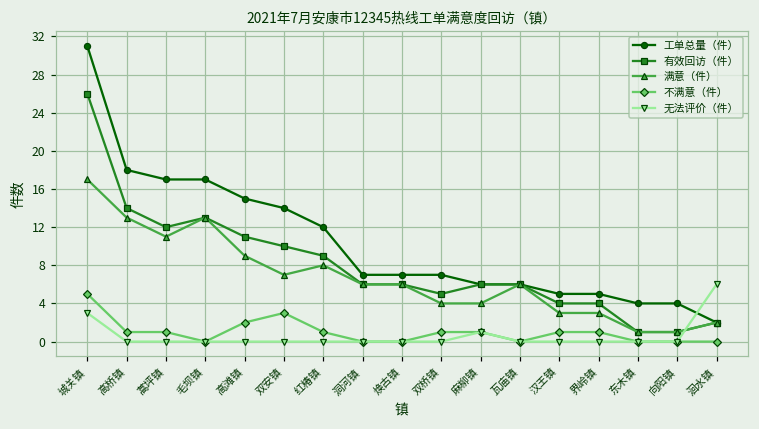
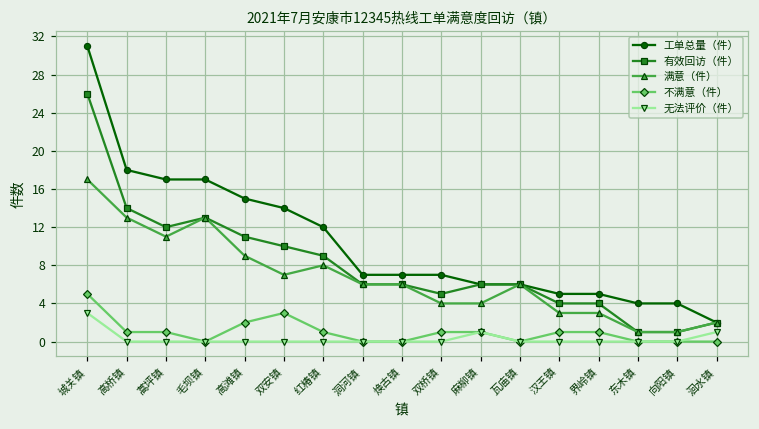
  {
    "无法评价（件）": {
      "城关镇": 3,
      "高桥镇": 0,
      "蒿坪镇": 0,
      "高滩镇": 0,
      "双安镇": 0,
      "红椿镇": 0,
      "双桥镇": 0,
      "汉王镇": 0,
      "界岭镇": 0,
-     "洄水镇": 6
+     "洄水镇": 1
    }
  }
